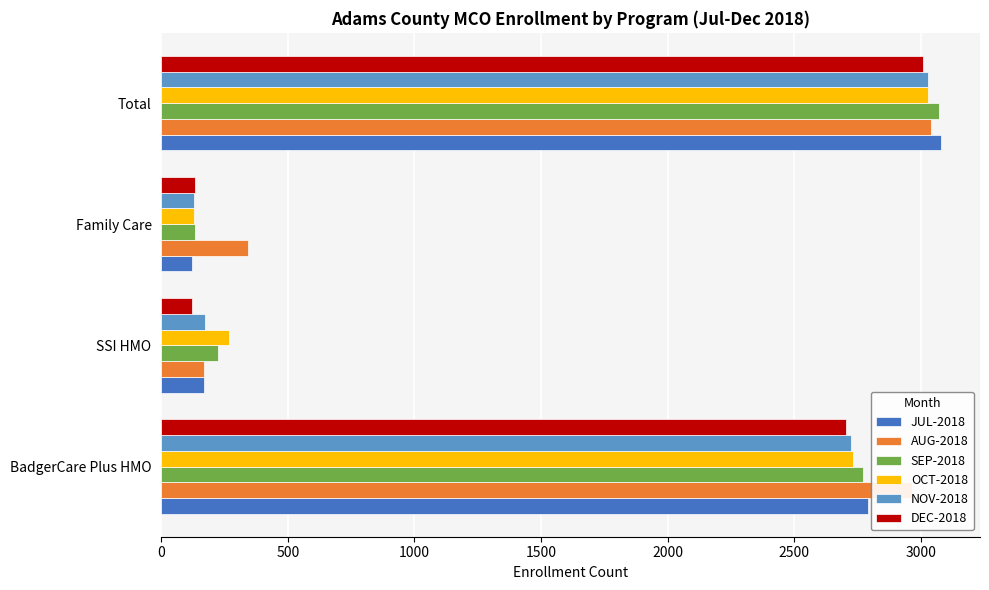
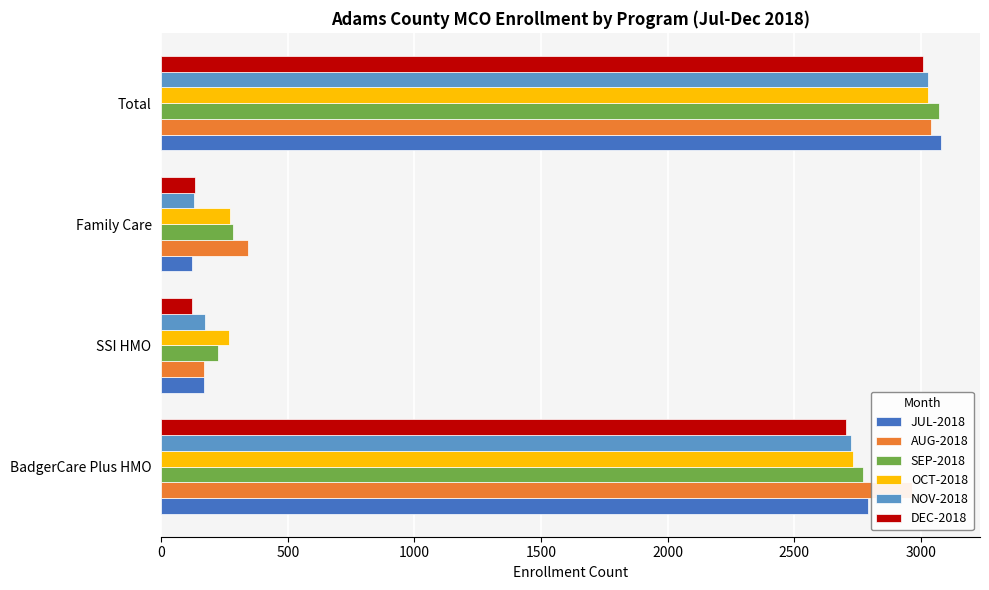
  {
    "AUG-2018": {
      "Total": 3040,
      "Family Care": 340,
      "SSI HMO": 170
    },
    "SEP-2018": {
      "Total": 3070,
-     "Family Care": 130,
+     "Family Care": 290,
      "SSI HMO": 220,
      "BadgerCare Plus HMO": 2770
    },
    "OCT-2018": {
      "Total": 3030,
-     "Family Care": 130,
+     "Family Care": 270,
      "SSI HMO": 270,
      "BadgerCare Plus HMO": 2730
    },
    "DEC-2018": {
      "Total": 3010,
      "Family Care": 130,
      "SSI HMO": 120,
      "BadgerCare Plus HMO": 2700
    }
  }
